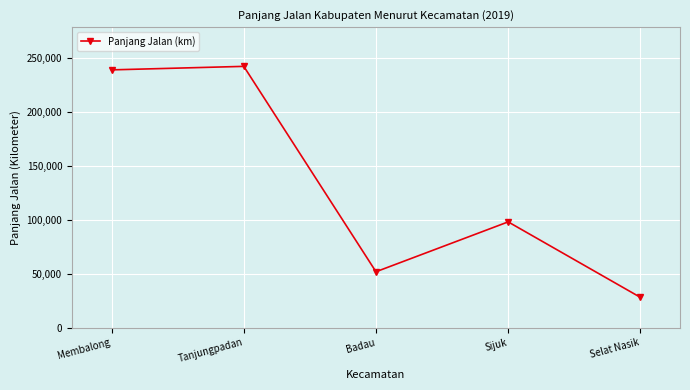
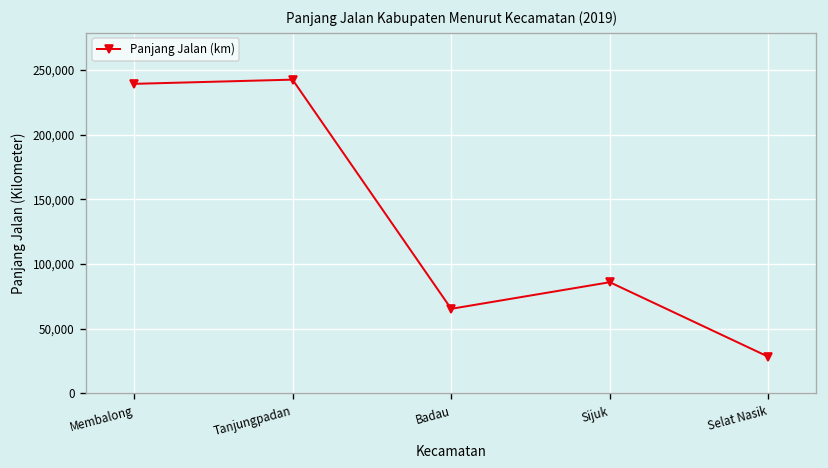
  {
    "Membalong": "239,000",
    "Tanjungpadan": "242,000",
-   "Badau": "52,000",
-   "Sijuk": "98,000",
+   "Badau": "65,000",
+   "Sijuk": "86,000",
    "Selat Nasik": "28,000"
  }
